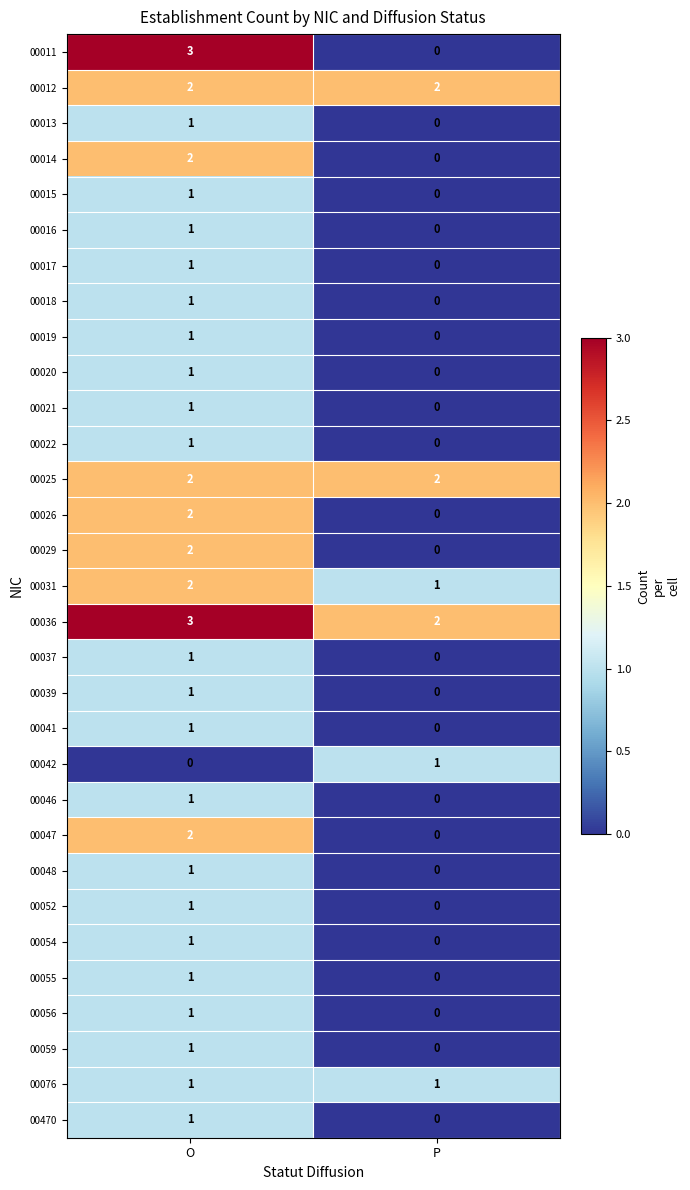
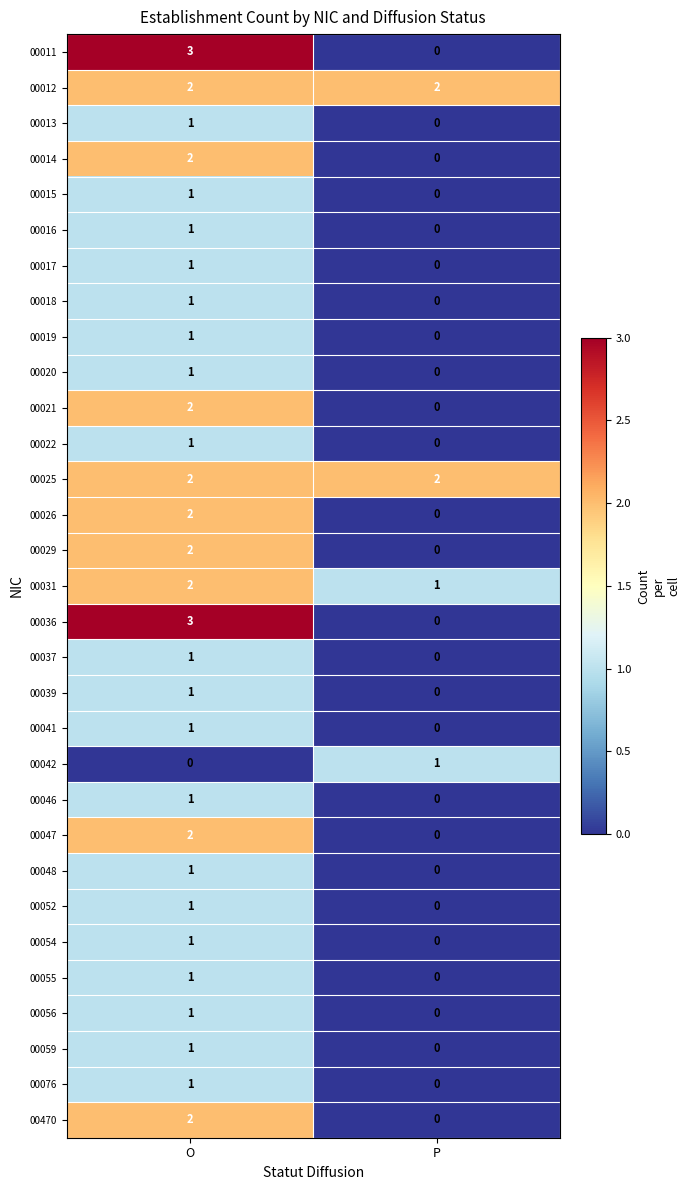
  {
    "00011": {
      "O": 3,
      "P": 0
    },
    "00012": {
      "O": 2,
      "P": 2
    },
    "00013": {
      "O": 1,
      "P": 0
    },
    "00014": {
      "O": 2,
      "P": 0
    },
    "00015": {
      "O": 1,
      "P": 0
    },
    "00016": {
      "O": 1,
      "P": 0
    },
    "00017": {
      "O": 1,
      "P": 0
    },
    "00018": {
      "O": 1,
      "P": 0
    },
    "00019": {
      "O": 1,
      "P": 0
    },
    "00020": {
      "O": 1,
      "P": 0
    },
    "00021": {
-     "O": 1,
+     "O": 2,
      "P": 0
    },
    "00022": {
      "O": 1,
      "P": 0
    },
    "00025": {
      "O": 2,
      "P": 2
    },
    "00026": {
      "O": 2,
      "P": 0
    },
    "00029": {
      "O": 2,
      "P": 0
    },
    "00031": {
      "O": 2,
      "P": 1
    },
    "00036": {
      "O": 3,
-     "P": 2
+     "P": 0
    },
    "00037": {
      "O": 1,
      "P": 0
    },
    "00039": {
      "O": 1,
      "P": 0
    },
    "00041": {
      "O": 1,
      "P": 0
    },
    "00042": {
      "O": 0,
      "P": 1
    },
    "00046": {
      "O": 1,
      "P": 0
    },
    "00047": {
      "O": 2,
      "P": 0
    },
    "00048": {
      "O": 1,
      "P": 0
    },
    "00052": {
      "O": 1,
      "P": 0
    },
    "00054": {
      "O": 1,
      "P": 0
    },
    "00055": {
      "O": 1,
      "P": 0
    },
    "00056": {
      "O": 1,
      "P": 0
    },
    "00059": {
      "O": 1,
      "P": 0
    },
    "00076": {
      "O": 1,
-     "P": 1
+     "P": 0
    },
    "00470": {
-     "O": 1,
+     "O": 2,
      "P": 0
    }
  }
